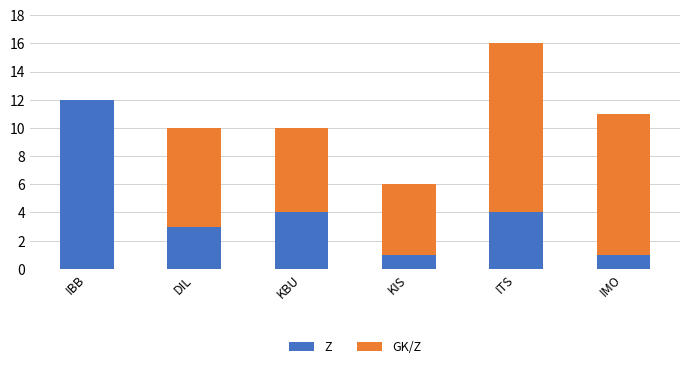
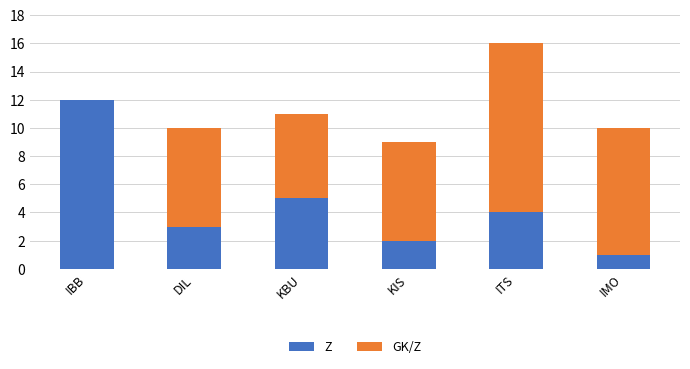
  {
    "Z": {
      "IBB": 12,
      "DIL": 3,
-     "KBU": 4,
-     "KIS": 1,
+     "KBU": 5,
+     "KIS": 2,
      "ITS": 4,
      "IMO": 1
    },
    "GK/Z": {
      "IBB": 0,
      "DIL": 7,
      "KBU": 6,
-     "KIS": 5,
+     "KIS": 7,
      "ITS": 12,
-     "IMO": 10
+     "IMO": 9
    }
  }
